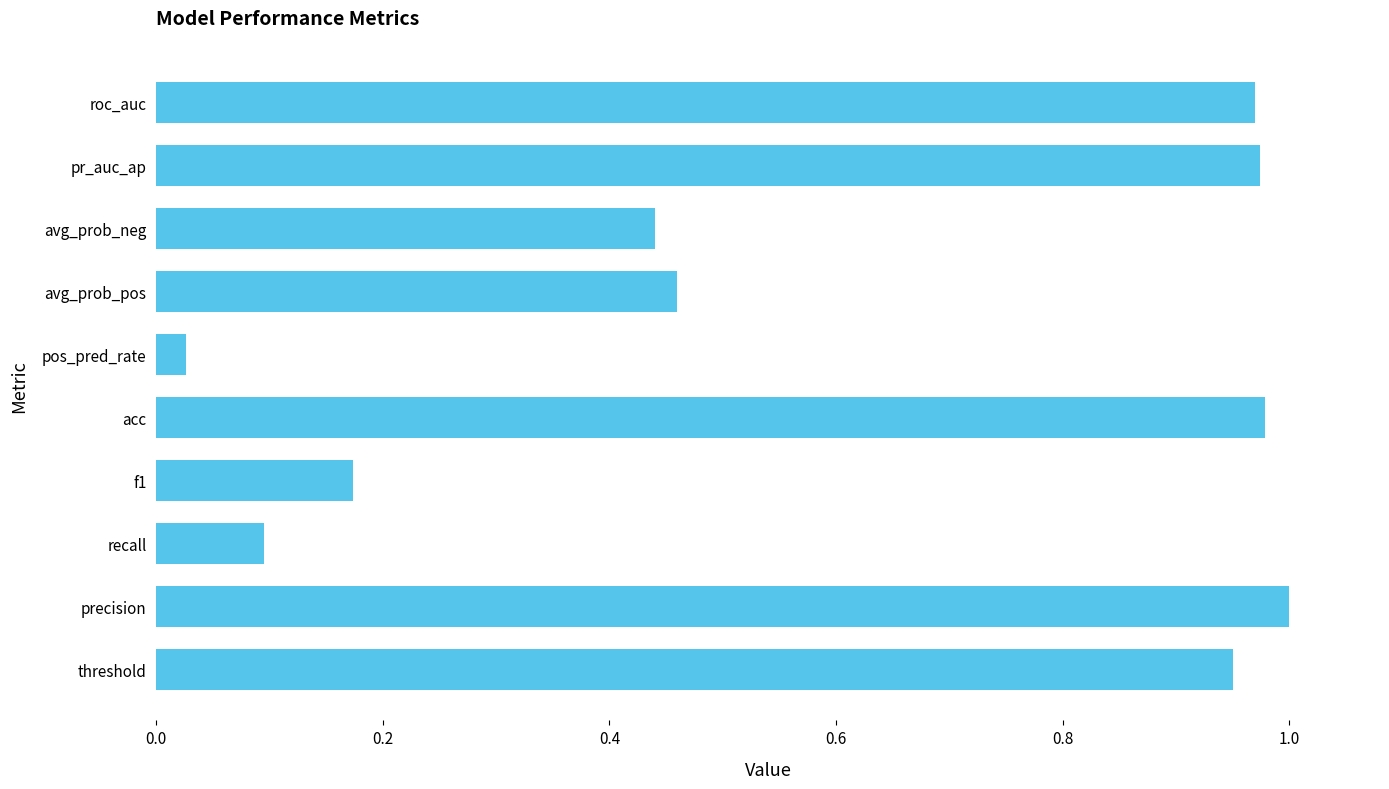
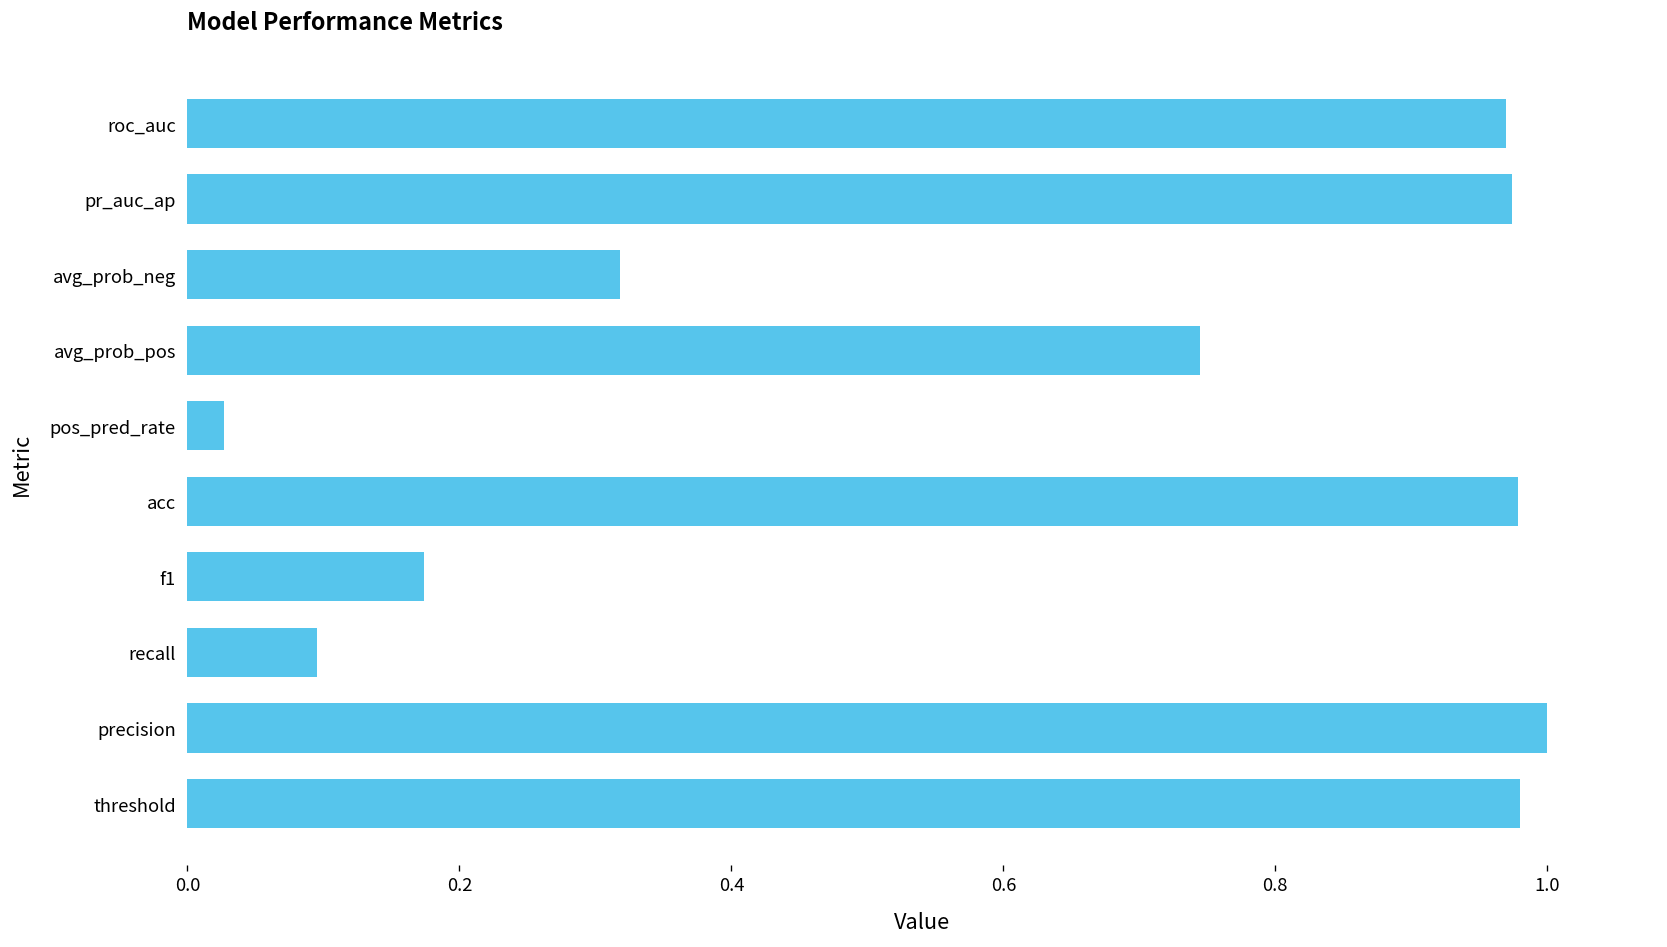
  {
    "roc_auc": 0.970,
    "pr_auc_ap": 0.974,
-   "avg_prob_neg": 0.440,
-   "avg_prob_pos": 0.460,
+   "avg_prob_neg": 0.318,
+   "avg_prob_pos": 0.744,
    "pos_pred_rate": 0.027,
    "acc": 0.978,
    "f1": 0.174,
    "recall": 0.095,
    "precision": 1.000,
-   "threshold": 0.95
+   "threshold": 0.98
  }
